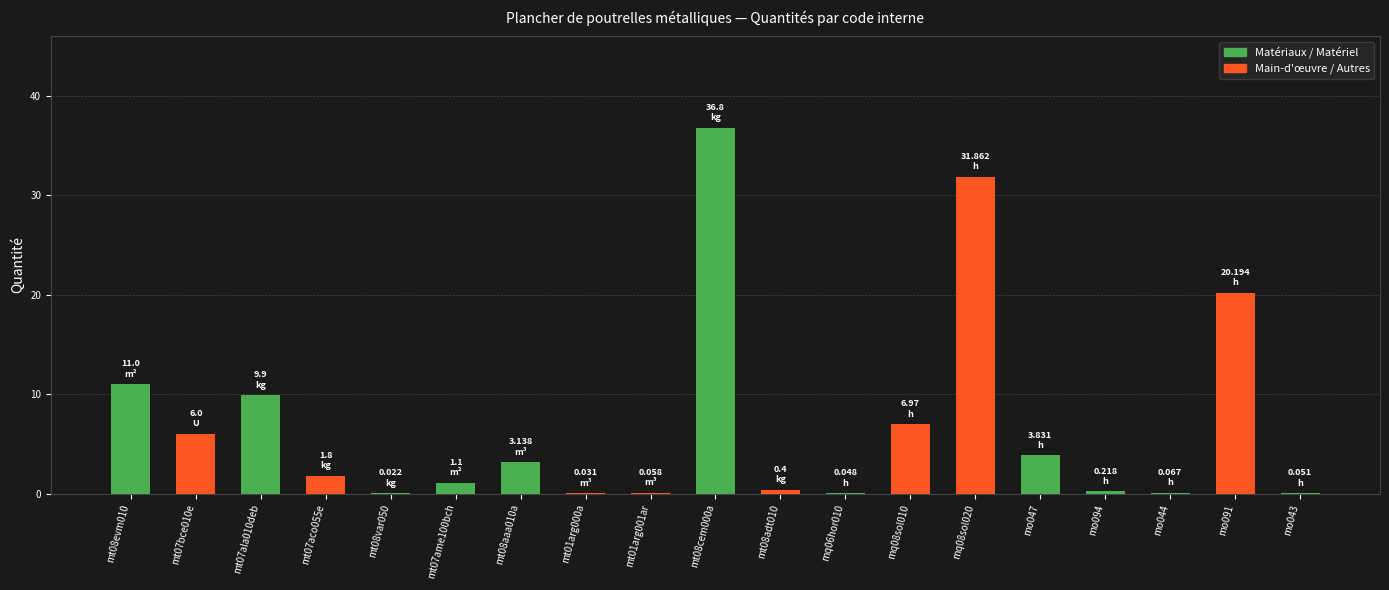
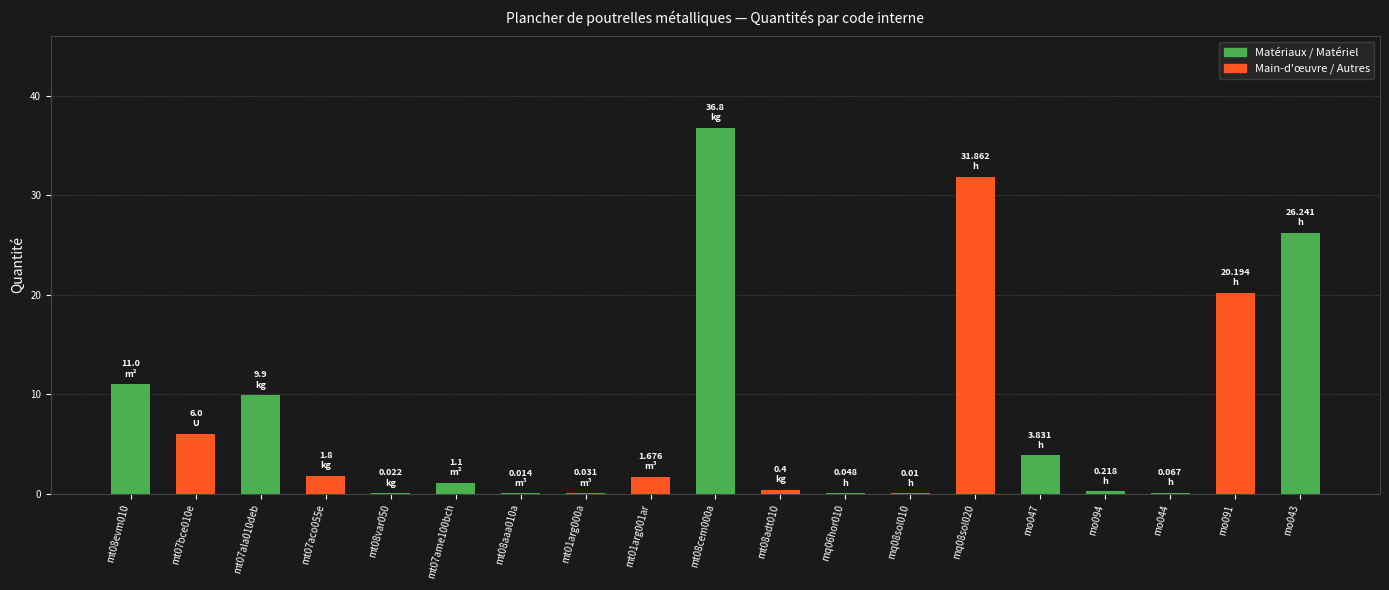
  {
    "mt08evm010": 11.0,
    "mt07bce010e": 6.0,
    "mt07ala010deb": 9.9,
    "mt07aco055e": 1.8,
    "mt08var050": 0.022,
    "mt07ame100bch": 1.1,
-   "mt08aaa010a": 3.138,
+   "mt08aaa010a": 0.014,
    "mt01arg000a": 0.031,
-   "mt01arg001ar": 0.058,
+   "mt01arg001ar": 1.676,
    "mt08cem000a": 36.8,
    "mt08adt010": 0.4,
    "mq06hor010": 0.048,
-   "mq08sol010": 6.97,
+   "mq08sol010": 0.01,
    "mq08sol020": 31.862,
    "mo047": 3.831,
    "mo094": 0.218,
    "mo044": 0.067,
    "mo091": 20.194,
-   "mo043": 0.051
+   "mo043": 26.241
  }
